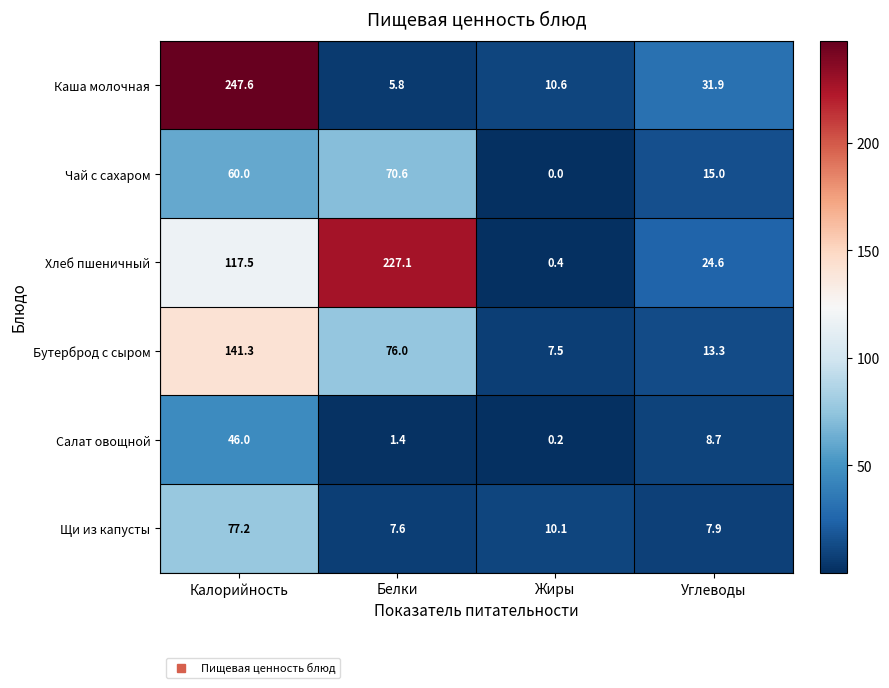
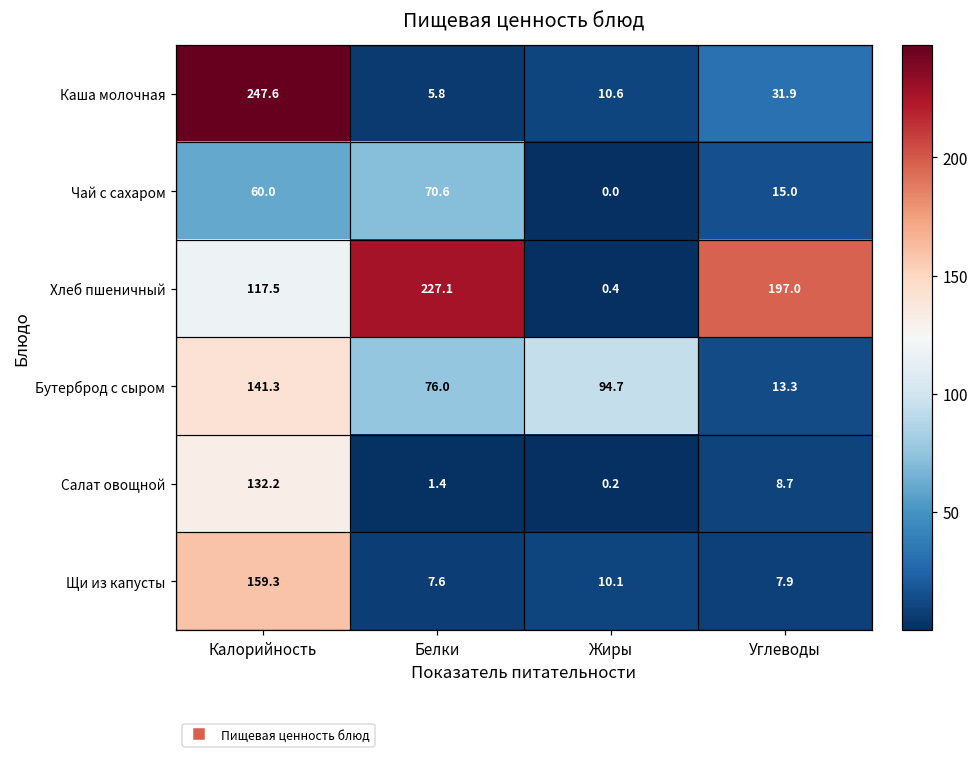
  {
    "Каша молочная": {
      "Калорийность": 247.6,
      "Белки": 5.8,
      "Жиры": 10.6,
      "Углеводы": 31.9
    },
    "Чай с сахаром": {
      "Калорийность": 60.0,
      "Белки": 70.6,
      "Жиры": 0.0,
      "Углеводы": 15.0
    },
    "Хлеб пшеничный": {
      "Калорийность": 117.5,
      "Белки": 227.1,
      "Жиры": 0.4,
-     "Углеводы": 24.6
+     "Углеводы": 197.0
    },
    "Бутерброд с сыром": {
      "Калорийность": 141.3,
      "Белки": 76.0,
-     "Жиры": 7.5,
+     "Жиры": 94.7,
      "Углеводы": 13.3
    },
    "Салат овощной": {
-     "Калорийность": 46.0,
+     "Калорийность": 132.2,
      "Белки": 1.4,
      "Жиры": 0.2,
      "Углеводы": 8.7
    },
    "Щи из капусты": {
-     "Калорийность": 77.2,
+     "Калорийность": 159.3,
      "Белки": 7.6,
      "Жиры": 10.1,
      "Углеводы": 7.9
    }
  }
